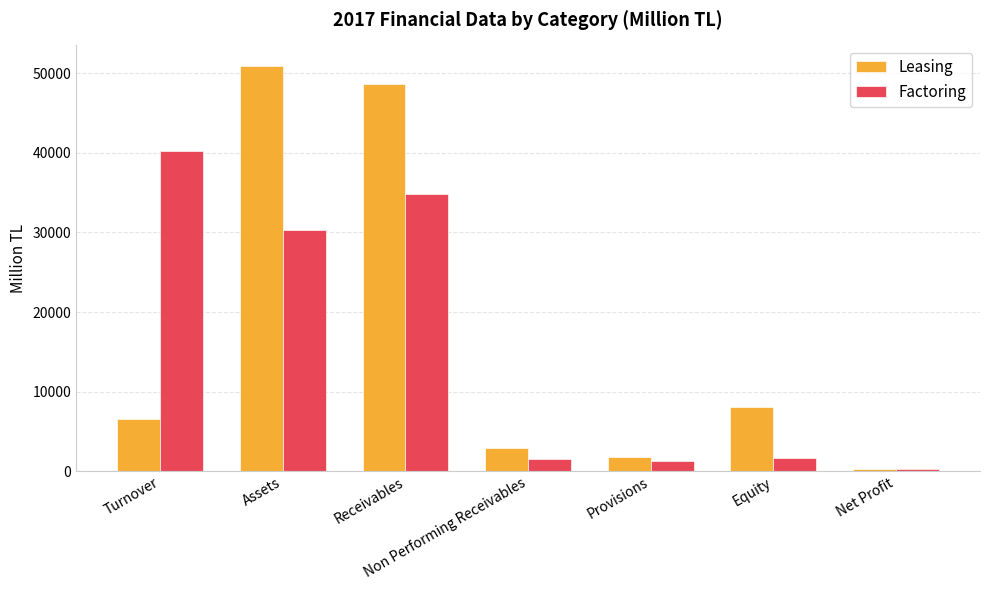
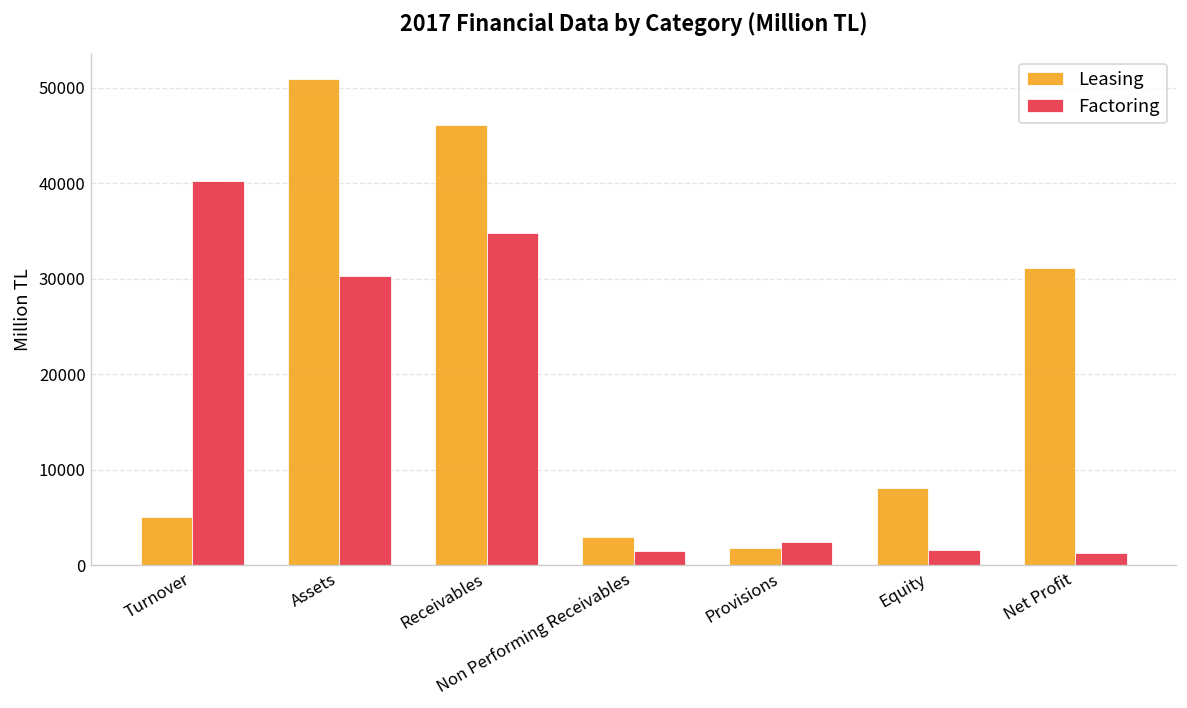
  {
    "Leasing": {
-     "Turnover": 7000,
+     "Turnover": 5000,
      "Assets": 51000,
-     "Receivables": 49000,
+     "Receivables": 46000,
      "Non Performing Receivables": 3000,
      "Provisions": 2000,
      "Equity": 8000,
-     "Net Profit": 0
+     "Net Profit": 31000
    },
    "Factoring": {
      "Turnover": 40000,
      "Assets": 30000,
      "Receivables": 35000,
      "Non Performing Receivables": 2000,
-     "Provisions": 1000,
+     "Provisions": 2000,
      "Equity": 2000,
-     "Net Profit": 0
+     "Net Profit": 1000
    }
  }
